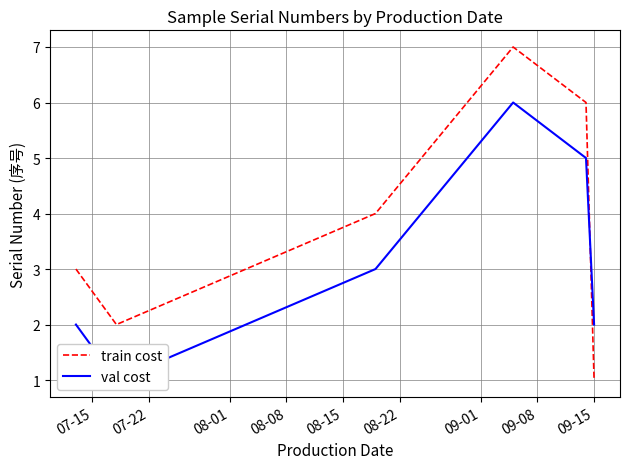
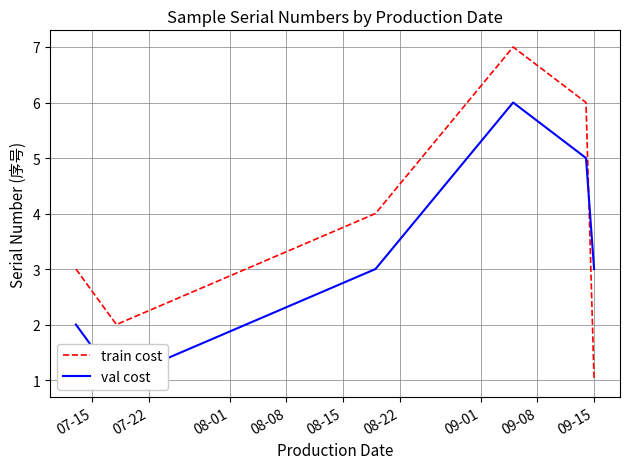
  {
    "train cost": {
      "09-15": 1
    },
    "val cost": {
-     "09-15": 2
+     "09-15": 3
    }
  }
